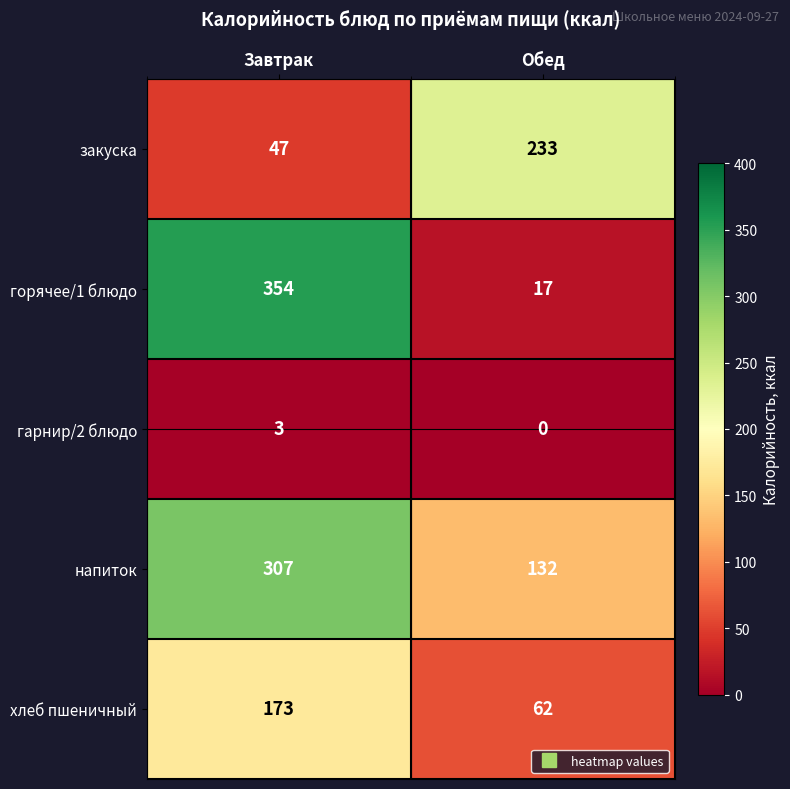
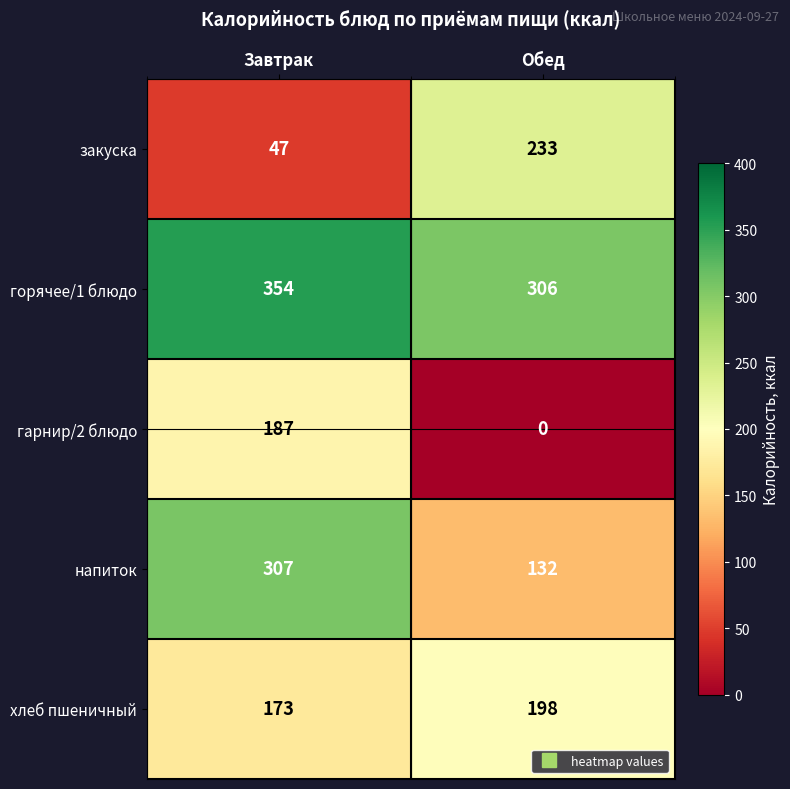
  {
    "закуска": {
      "Завтрак": 47,
      "Обед": 233
    },
    "горячее/1 блюдо": {
      "Завтрак": 354,
-     "Обед": 17
+     "Обед": 306
    },
    "гарнир/2 блюдо": {
-     "Завтрак": 3,
+     "Завтрак": 187,
      "Обед": 0
    },
    "напиток": {
      "Завтрак": 307,
      "Обед": 132
    },
    "хлеб пшеничный": {
      "Завтрак": 173,
-     "Обед": 62
+     "Обед": 198
    }
  }
